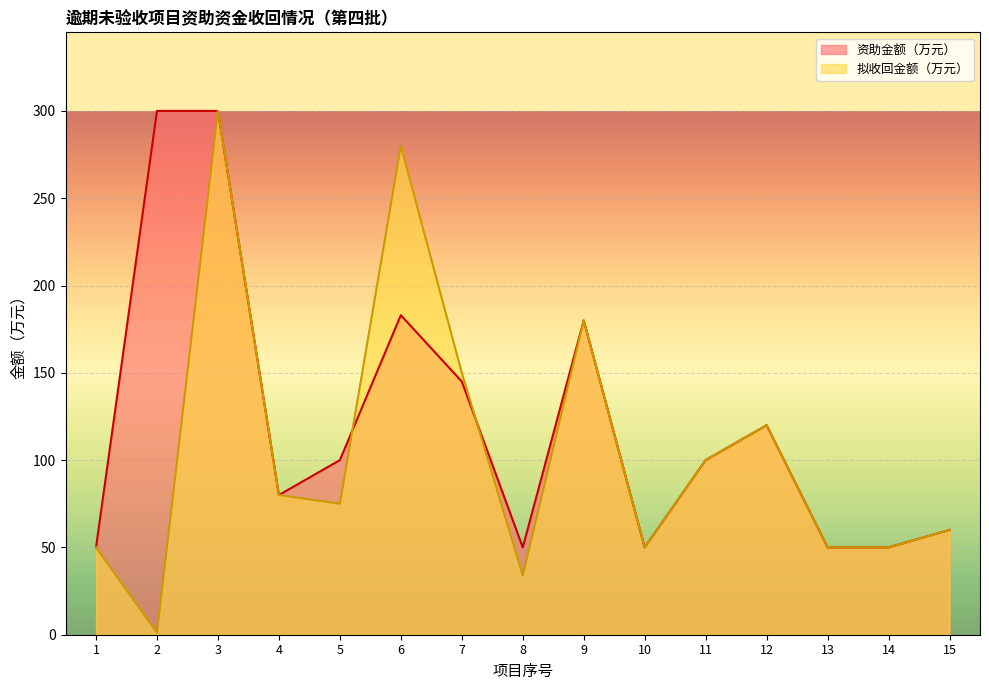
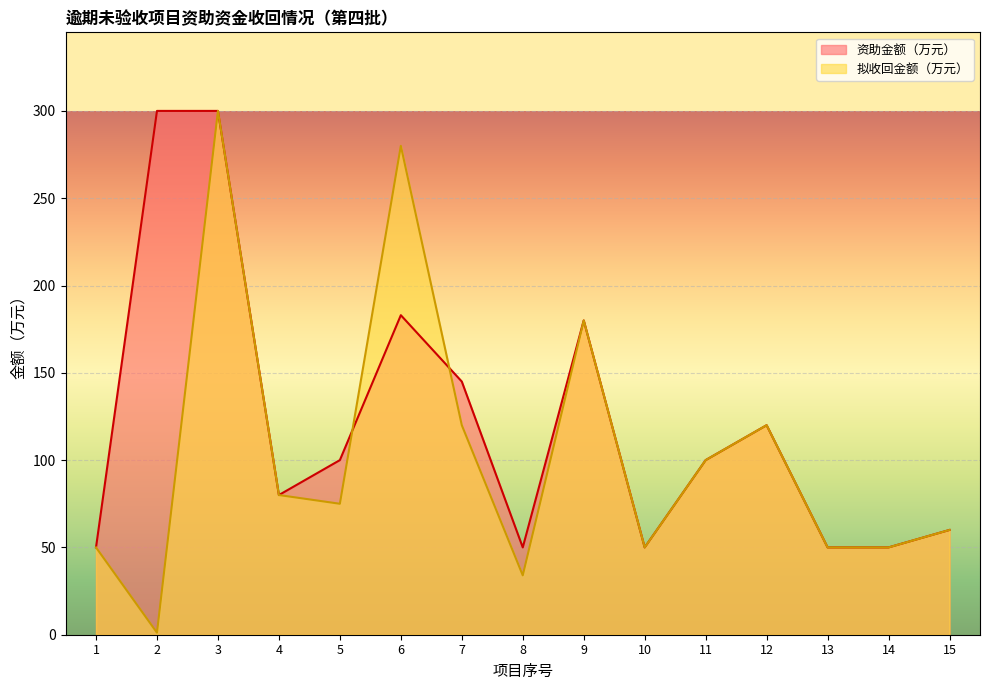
  {
    "资助金额（万元）": {
      "2": 300,
      "5": 100,
      "6": 183,
      "7": 145,
      "8": 50
    },
    "拟收回金额（万元）": {
      "2": 1,
      "5": 75,
      "6": 280,
-     "7": 150,
+     "7": 120,
      "8": 34
    }
  }
